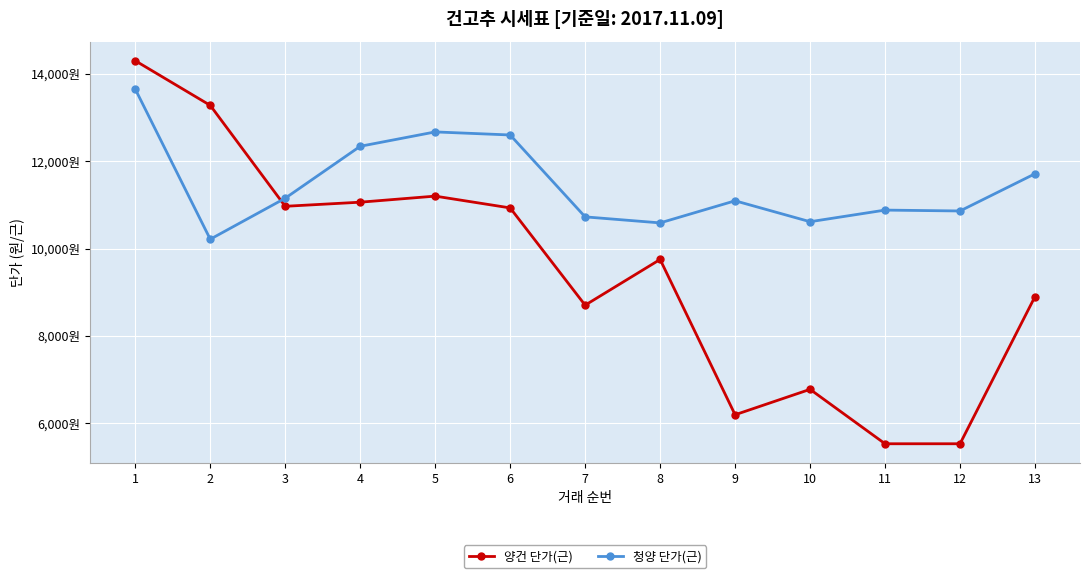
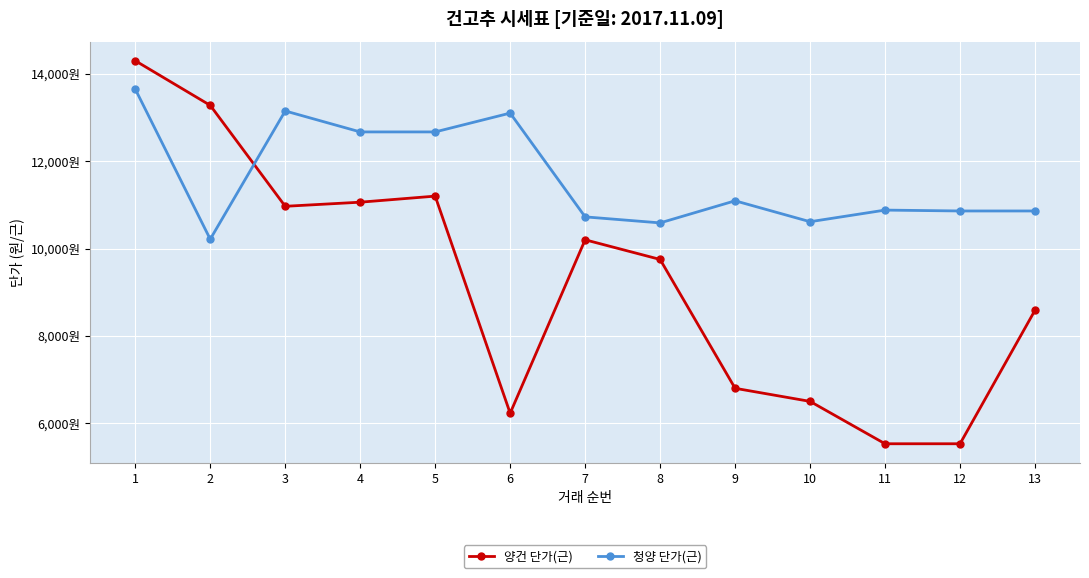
  {
    "양건 단가(근)": {
      "1": "14,300원",
      "2": "13,300원",
      "3": "11,000원",
      "4": "11,100원",
      "5": "11,200원",
-     "6": "10,900원",
-     "7": "8,700원",
+     "6": "6,200원",
+     "7": "10,200원",
      "8": "9,800원",
-     "9": "6,200원",
-     "10": "6,800원",
+     "9": "6,800원",
+     "10": "6,500원",
      "11": "5,500원",
      "12": "5,500원",
-     "13": "8,900원"
+     "13": "8,600원"
    },
    "청양 단가(근)": {
      "1": "13,700원",
      "2": "10,200원",
-     "3": "11,200원",
-     "4": "12,300원",
+     "3": "13,200원",
+     "4": "12,700원",
      "5": "12,700원",
-     "6": "12,600원",
+     "6": "13,100원",
      "7": "10,700원",
      "8": "10,600원",
      "9": "11,100원",
      "10": "10,600원",
      "11": "10,900원",
      "12": "10,900원",
-     "13": "11,700원"
+     "13": "10,900원"
    }
  }
